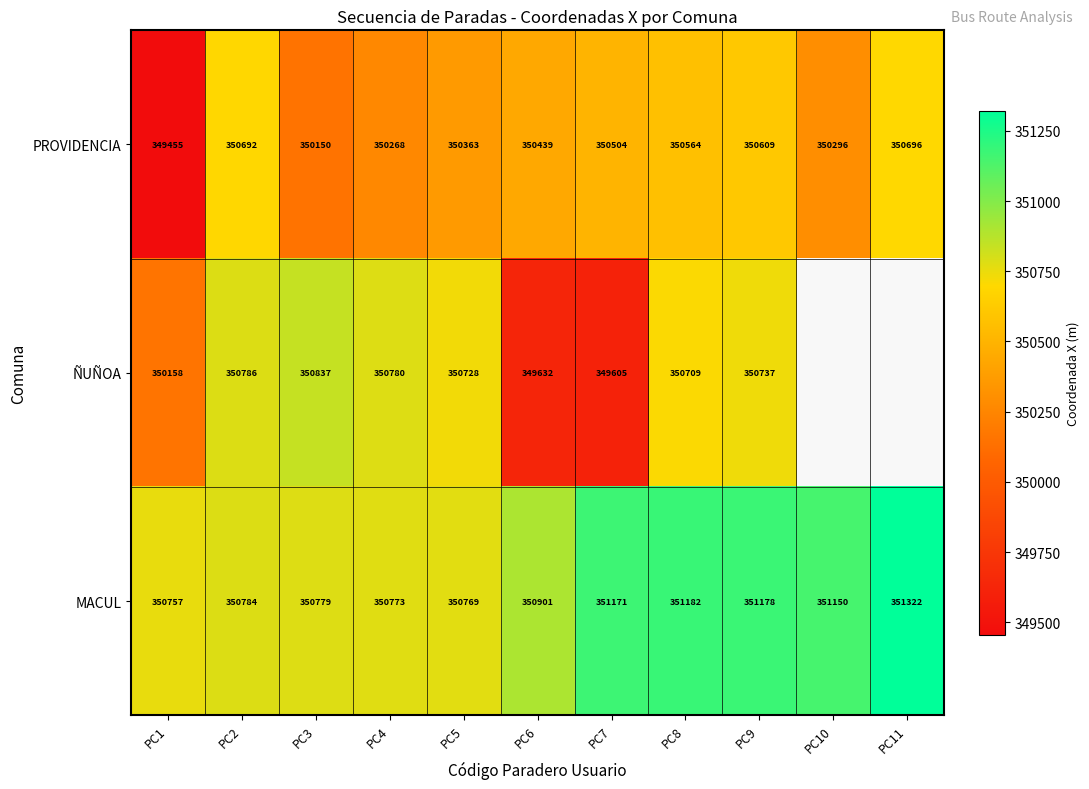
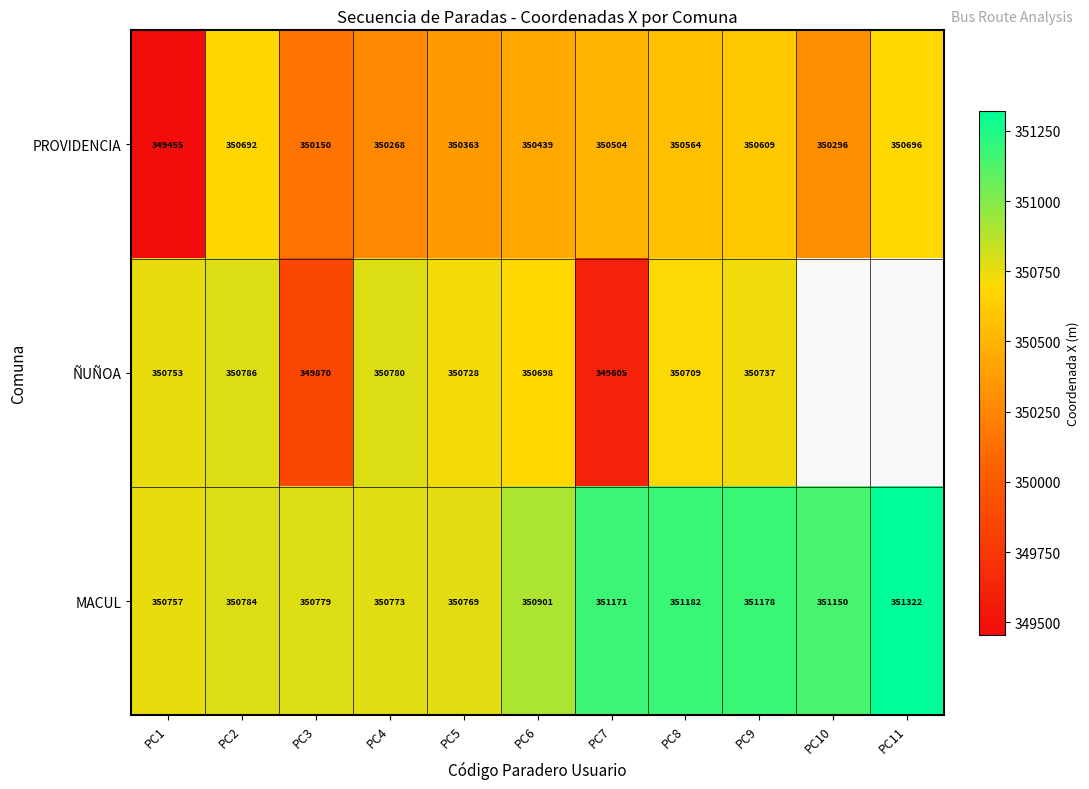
  {
    "PROVIDENCIA": {
      "PC1": 349455,
      "PC2": 350692,
      "PC3": 350150,
      "PC4": 350268,
      "PC5": 350363,
      "PC6": 350439,
      "PC7": 350504,
      "PC8": 350564,
      "PC9": 350609,
      "PC10": 350296,
      "PC11": 350696
    },
    "ÑUÑOA": {
-     "PC1": 350158,
+     "PC1": 350753,
      "PC2": 350786,
-     "PC3": 350837,
+     "PC3": 349870,
      "PC4": 350780,
      "PC5": 350728,
-     "PC6": 349632,
+     "PC6": 350698,
      "PC7": 349605,
      "PC8": 350709,
      "PC9": 350737
    },
    "MACUL": {
      "PC1": 350757,
      "PC2": 350784,
      "PC3": 350779,
      "PC4": 350773,
      "PC5": 350769,
      "PC6": 350901,
      "PC7": 351171,
      "PC8": 351182,
      "PC9": 351178,
      "PC10": 351150,
      "PC11": 351322
    }
  }
